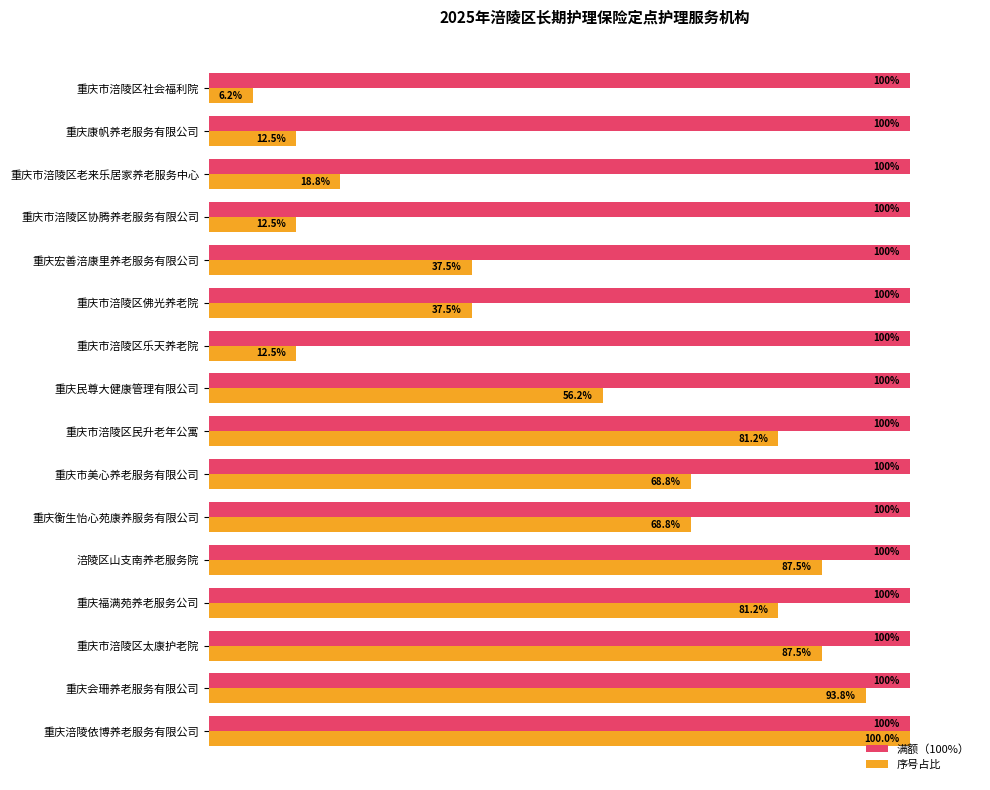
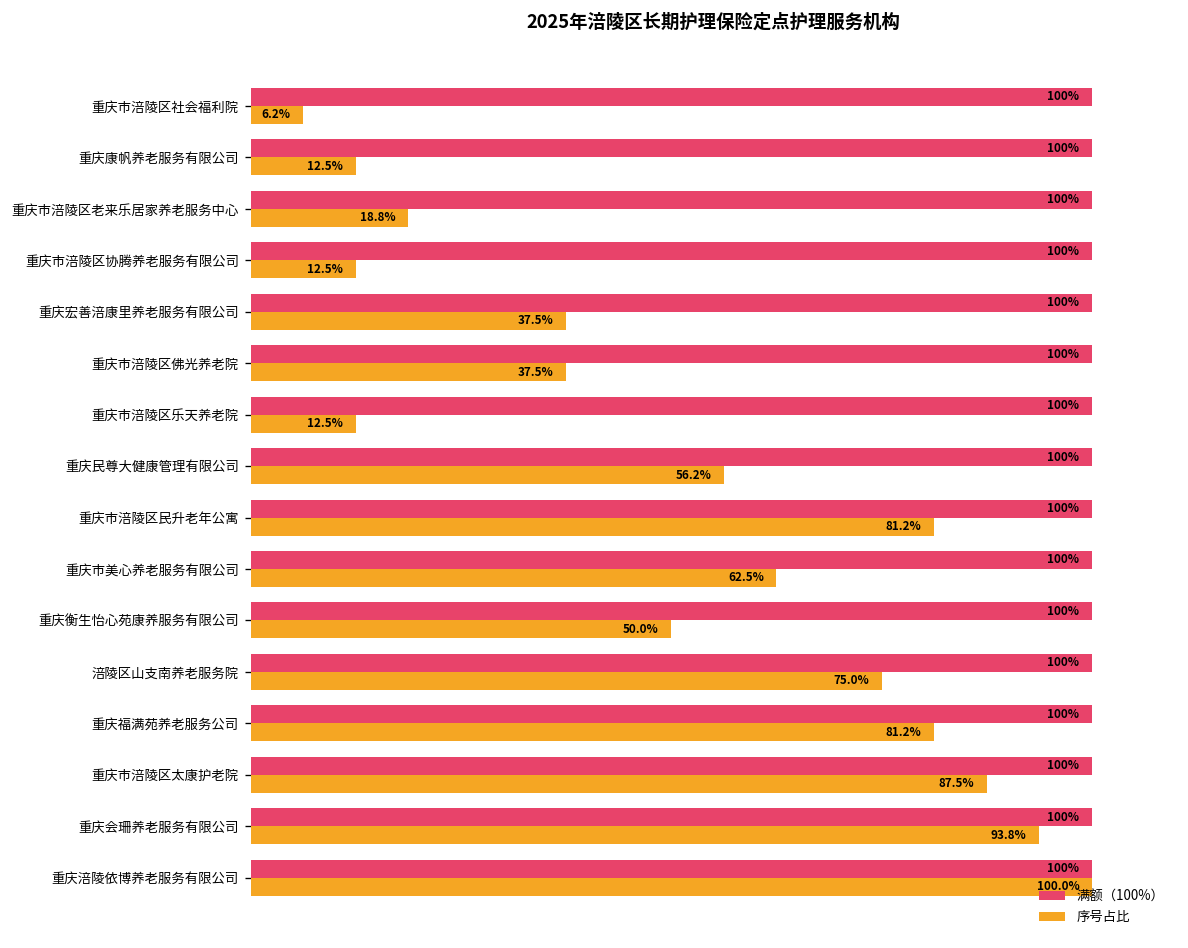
  {
    "满额（100%）": {
      "重庆市涪陵区社会福利院": "100%",
      "重庆康帆养老服务有限公司": "100%",
      "重庆市涪陵区老来乐居家养老服务中心": "100%",
      "重庆市涪陵区协腾养老服务有限公司": "100%",
      "重庆宏善涪康里养老服务有限公司": "100%",
      "重庆市涪陵区佛光养老院": "100%",
      "重庆市涪陵区乐天养老院": "100%",
      "重庆民尊大健康管理有限公司": "100%",
      "重庆市涪陵区民升老年公寓": "100%",
      "重庆市美心养老服务有限公司": "100%",
      "重庆衡生怡心苑康养服务有限公司": "100%",
      "涪陵区山支南养老服务院": "100%",
      "重庆福满苑养老服务公司": "100%",
      "重庆市涪陵区太康护老院": "100%",
      "重庆会珊养老服务有限公司": "100%",
      "重庆涪陵依博养老服务有限公司": "100%"
    },
    "序号占比": {
      "重庆市涪陵区社会福利院": "6.2%",
      "重庆康帆养老服务有限公司": "12.5%",
      "重庆市涪陵区老来乐居家养老服务中心": "18.8%",
      "重庆市涪陵区协腾养老服务有限公司": "12.5%",
      "重庆宏善涪康里养老服务有限公司": "37.5%",
      "重庆市涪陵区佛光养老院": "37.5%",
      "重庆市涪陵区乐天养老院": "12.5%",
      "重庆民尊大健康管理有限公司": "56.2%",
      "重庆市涪陵区民升老年公寓": "81.2%",
-     "重庆市美心养老服务有限公司": "68.8%",
-     "重庆衡生怡心苑康养服务有限公司": "68.8%",
-     "涪陵区山支南养老服务院": "87.5%",
+     "重庆市美心养老服务有限公司": "62.5%",
+     "重庆衡生怡心苑康养服务有限公司": "50.0%",
+     "涪陵区山支南养老服务院": "75.0%",
      "重庆福满苑养老服务公司": "81.2%",
      "重庆市涪陵区太康护老院": "87.5%",
      "重庆会珊养老服务有限公司": "93.8%",
      "重庆涪陵依博养老服务有限公司": "100.0%"
    }
  }
